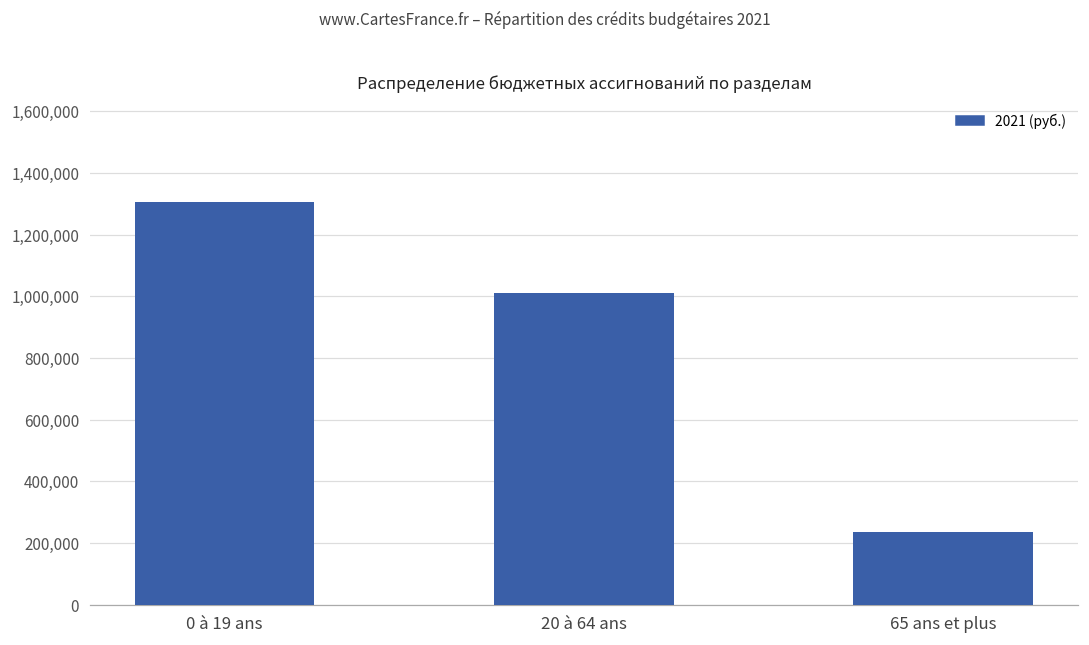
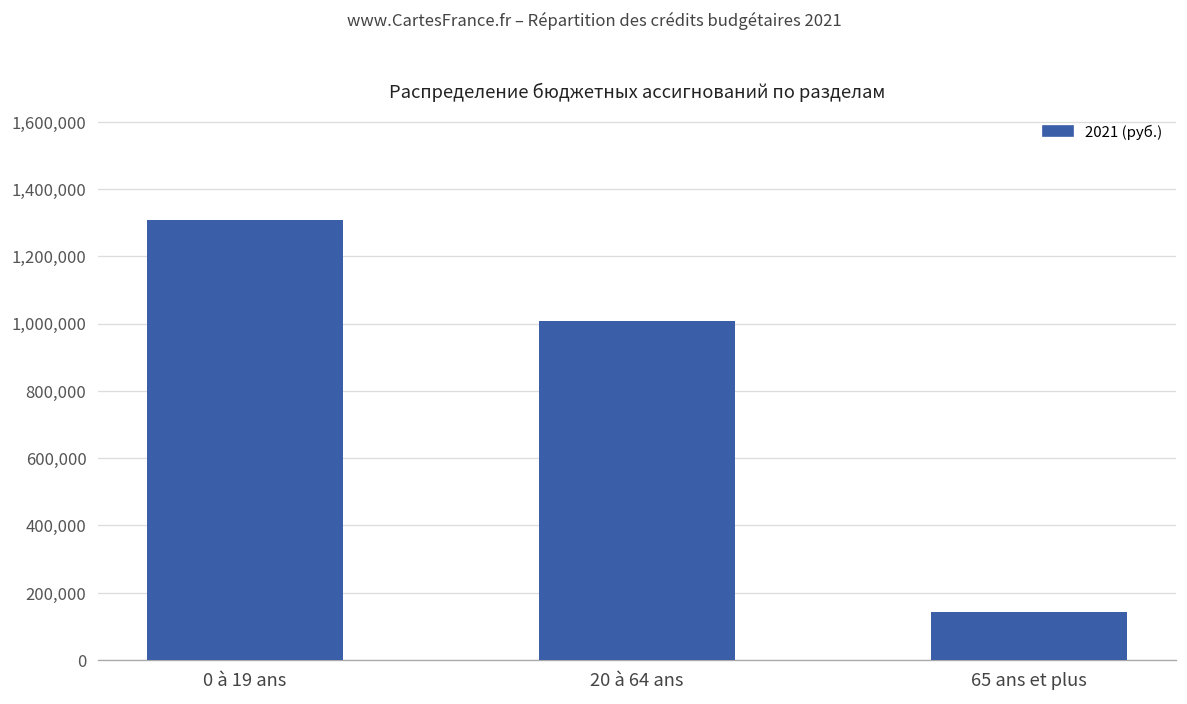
  {
    "0 à 19 ans": "1,310,000",
    "20 à 64 ans": "1,010,000",
-   "65 ans et plus": "230,000"
+   "65 ans et plus": "140,000"
  }
